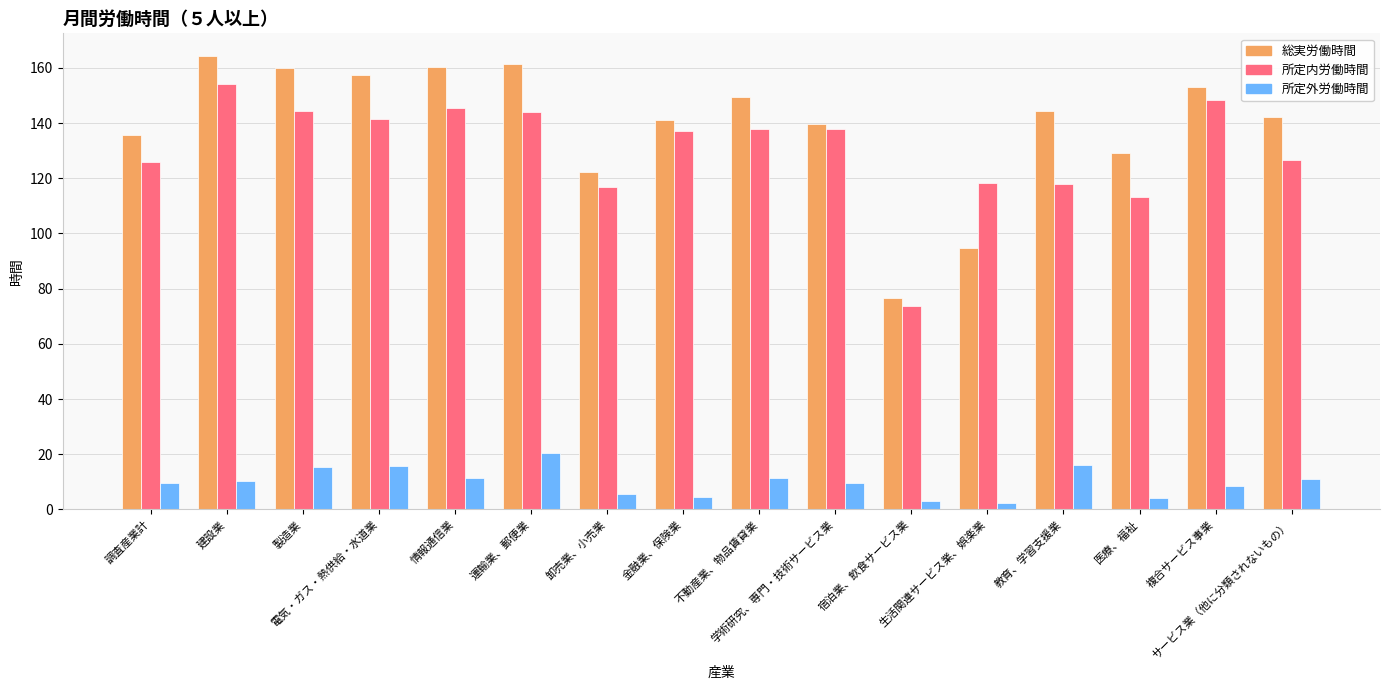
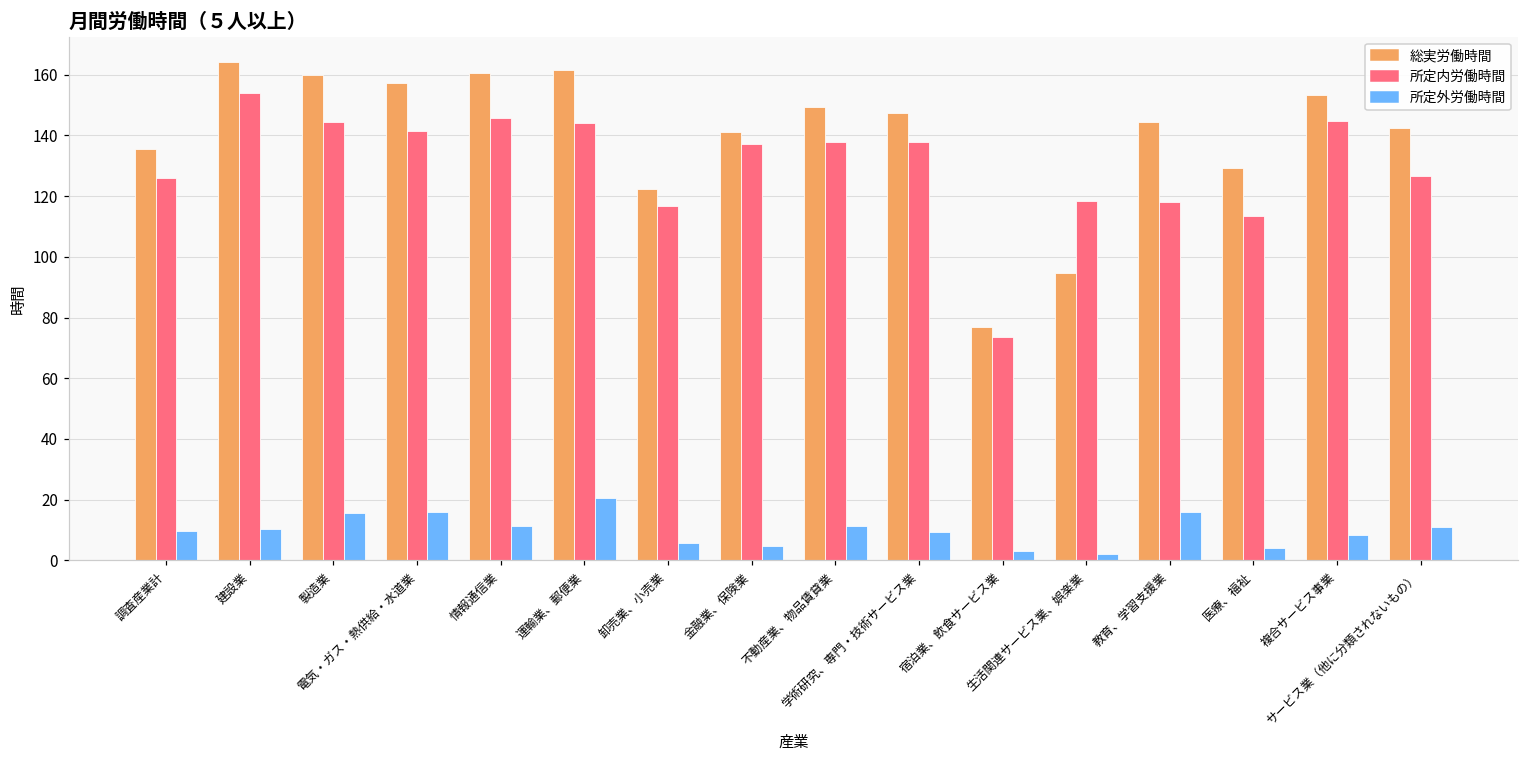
  {
    "総実労働時間": {
      "調査産業計": 136,
      "建設業": 164,
      "製造業": 160,
      "電気・ガス・熱供給・水道業": 157,
      "情報通信業": 160,
      "運輸業、郵便業": 161,
      "卸売業、小売業": 122,
      "金融業、保険業": 141,
      "不動産業、物品賃貸業": 149,
-     "学術研究、専門・技術サービス業": 140,
+     "学術研究、専門・技術サービス業": 147,
      "宿泊業、飲食サービス業": 77,
      "生活関連サービス業、娯楽業": 95,
      "教育、学習支援業": 144,
      "医療、福祉": 129,
      "複合サービス事業": 153,
      "サービス業（他に分類されないもの）": 142
    },
    "所定内労働時間": {
      "調査産業計": 126,
      "建設業": 154,
      "製造業": 144,
      "電気・ガス・熱供給・水道業": 141,
      "情報通信業": 146,
      "運輸業、郵便業": 144,
      "卸売業、小売業": 117,
      "金融業、保険業": 137,
      "不動産業、物品賃貸業": 138,
      "学術研究、専門・技術サービス業": 138,
      "宿泊業、飲食サービス業": 74,
      "生活関連サービス業、娯楽業": 118,
      "教育、学習支援業": 118,
      "医療、福祉": 113,
-     "複合サービス事業": 148,
+     "複合サービス事業": 145,
      "サービス業（他に分類されないもの）": 127
    },
    "所定外労働時間": {
      "調査産業計": 10,
      "建設業": 10,
      "製造業": 16,
      "電気・ガス・熱供給・水道業": 16,
      "情報通信業": 11,
      "運輸業、郵便業": 21,
      "卸売業、小売業": 6,
      "金融業、保険業": 5,
      "不動産業、物品賃貸業": 12,
      "学術研究、専門・技術サービス業": 10,
      "宿泊業、飲食サービス業": 3,
      "生活関連サービス業、娯楽業": 2,
      "教育、学習支援業": 16,
      "医療、福祉": 4,
      "複合サービス事業": 8,
      "サービス業（他に分類されないもの）": 11
    }
  }
